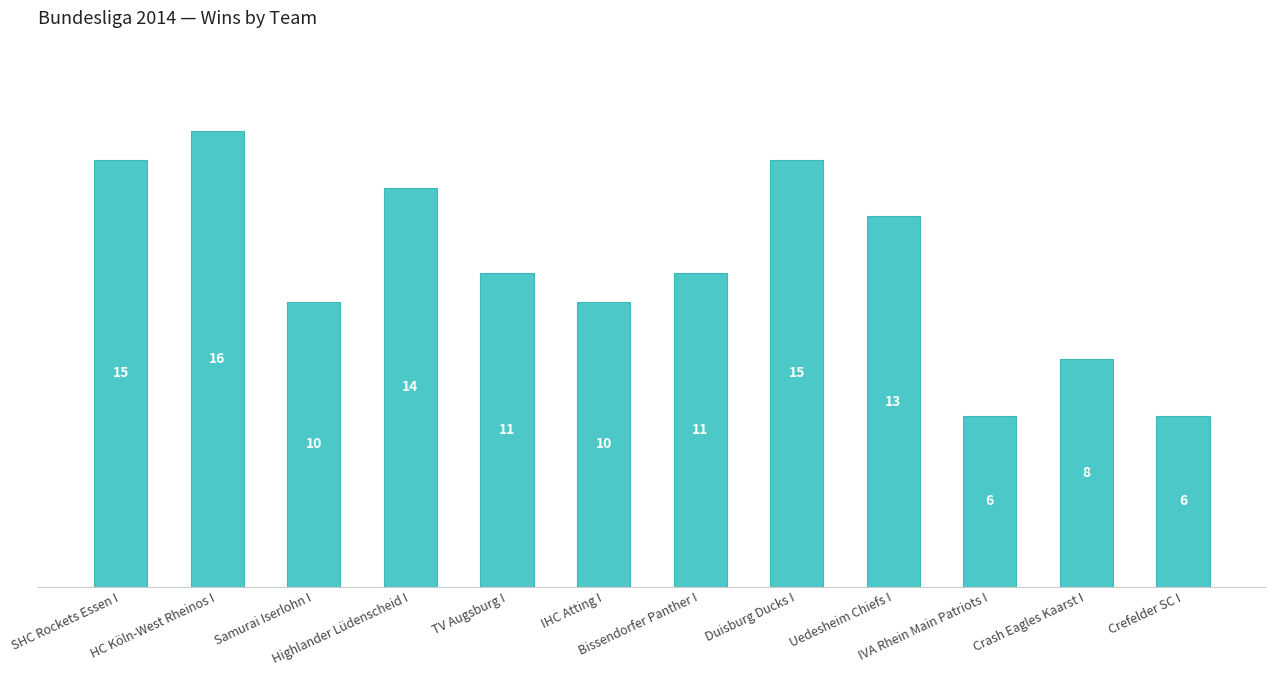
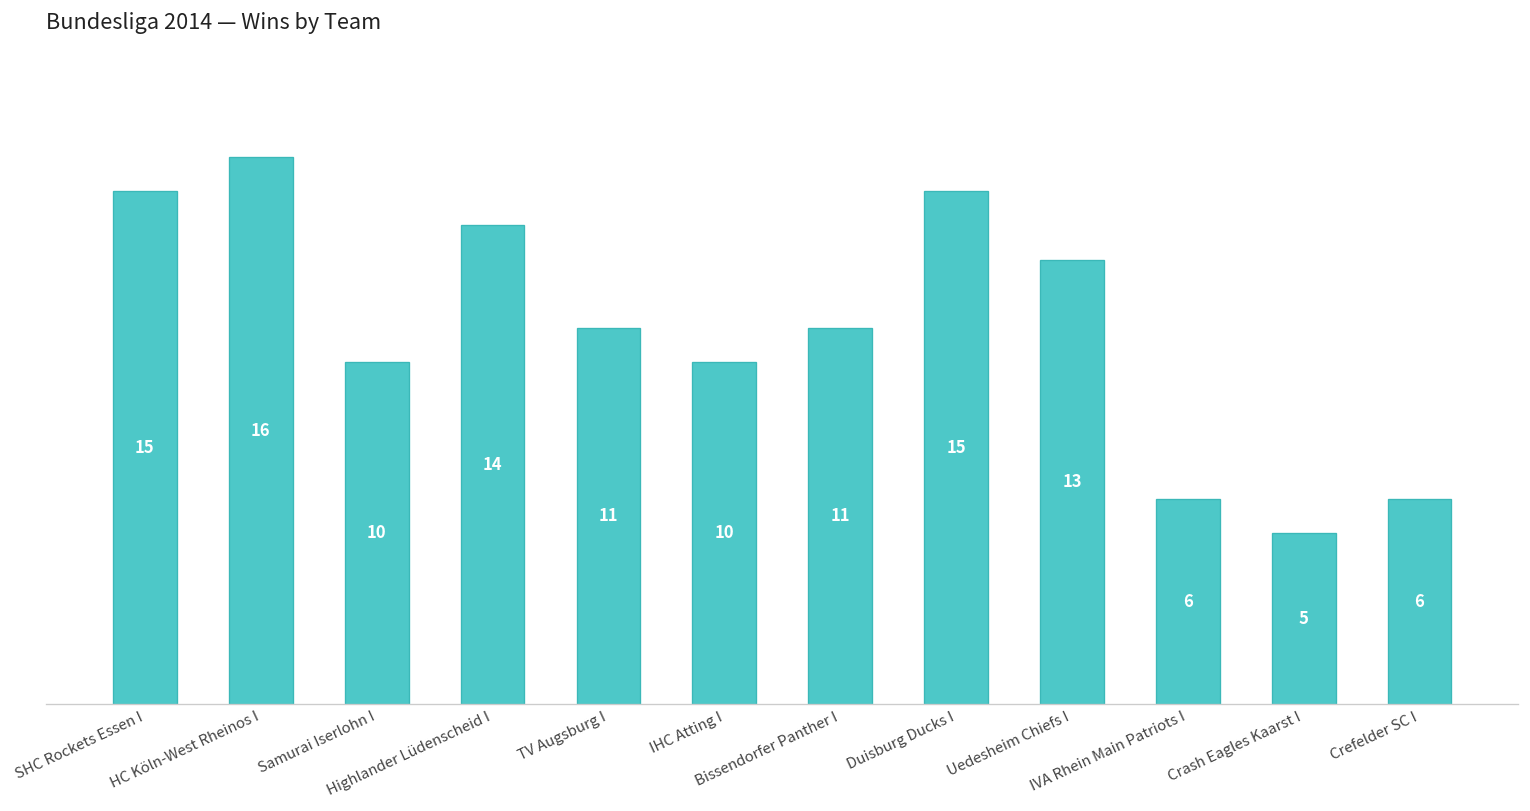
  {
    "SHC Rockets Essen I": 15,
    "HC Köln-West Rheinos I": 16,
    "Samurai Iserlohn I": 10,
    "Highlander Lüdenscheid I": 14,
    "TV Augsburg I": 11,
    "IHC Atting I": 10,
    "Bissendorfer Panther I": 11,
    "Duisburg Ducks I": 15,
    "Uedesheim Chiefs I": 13,
    "IVA Rhein Main Patriots I": 6,
-   "Crash Eagles Kaarst I": 8,
+   "Crash Eagles Kaarst I": 5,
    "Crefelder SC I": 6
  }
